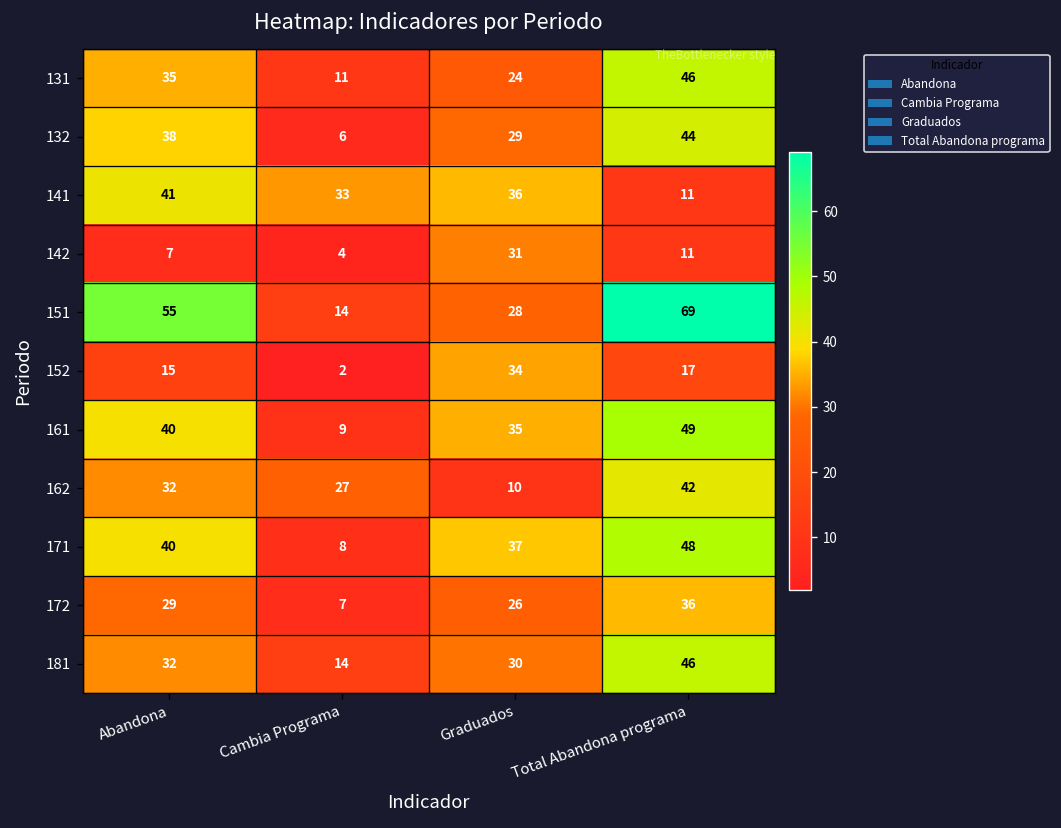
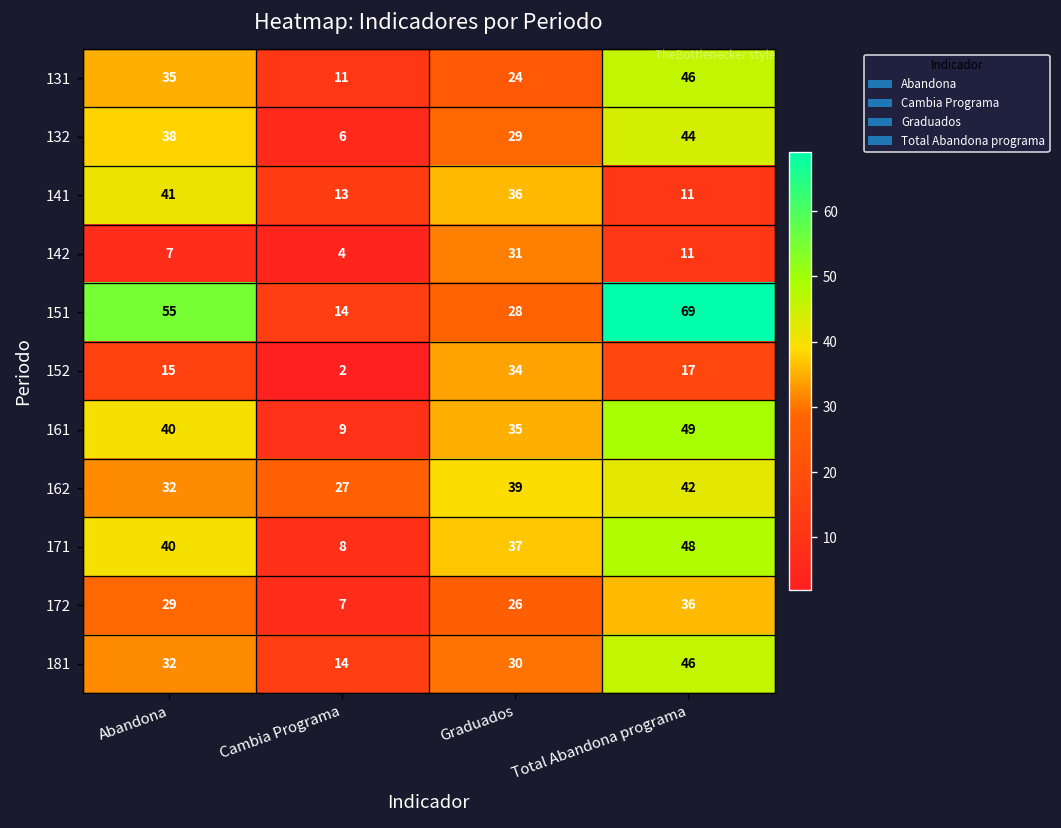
  {
    "131": {
      "Abandona": 35,
      "Cambia Programa": 11,
      "Graduados": 24
    },
    "132": {
      "Abandona": 38,
      "Cambia Programa": 6,
      "Graduados": 29,
      "Total Abandona programa": 44
    },
    "141": {
      "Abandona": 41,
-     "Cambia Programa": 33,
+     "Cambia Programa": 13,
      "Graduados": 36,
      "Total Abandona programa": 11
    },
    "142": {
      "Abandona": 7,
      "Cambia Programa": 4,
      "Graduados": 31,
      "Total Abandona programa": 11
    },
    "151": {
      "Abandona": 55,
      "Cambia Programa": 14,
      "Graduados": 28,
      "Total Abandona programa": 69
    },
    "152": {
      "Abandona": 15,
      "Cambia Programa": 2,
      "Graduados": 34,
      "Total Abandona programa": 17
    },
    "161": {
      "Abandona": 40,
      "Cambia Programa": 9,
      "Graduados": 35,
      "Total Abandona programa": 49
    },
    "162": {
      "Abandona": 32,
      "Cambia Programa": 27,
-     "Graduados": 10,
+     "Graduados": 39,
      "Total Abandona programa": 42
    },
    "171": {
      "Abandona": 40,
      "Cambia Programa": 8,
      "Graduados": 37,
      "Total Abandona programa": 48
    },
    "172": {
      "Abandona": 29,
      "Cambia Programa": 7,
      "Graduados": 26,
      "Total Abandona programa": 36
    },
    "181": {
      "Abandona": 32,
      "Cambia Programa": 14,
      "Graduados": 30,
      "Total Abandona programa": 46
    }
  }
